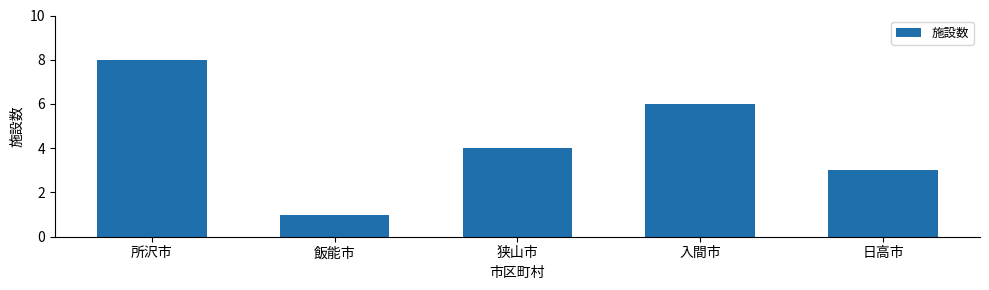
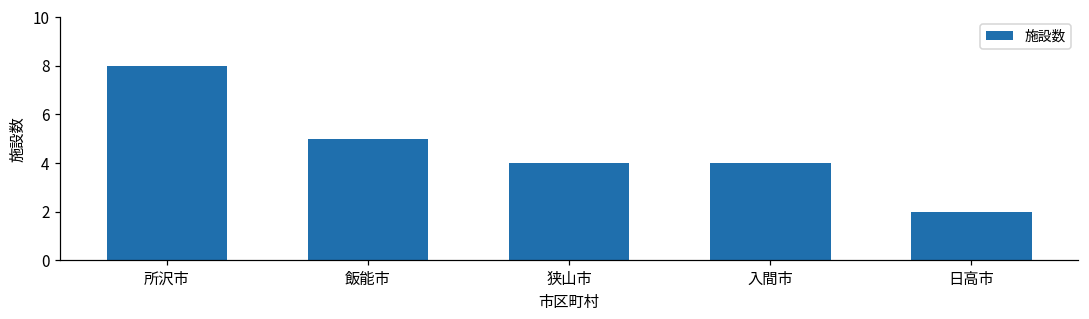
  {
    "所沢市": 8,
-   "飯能市": 1,
+   "飯能市": 5,
    "狭山市": 4,
-   "入間市": 6,
-   "日高市": 3
+   "入間市": 4,
+   "日高市": 2
  }
